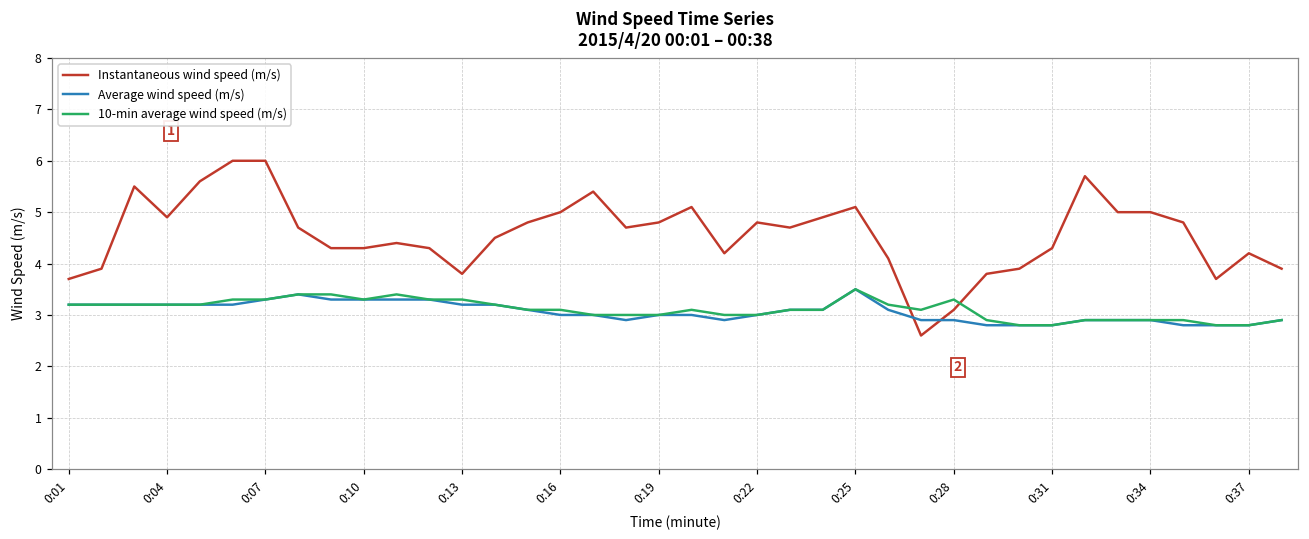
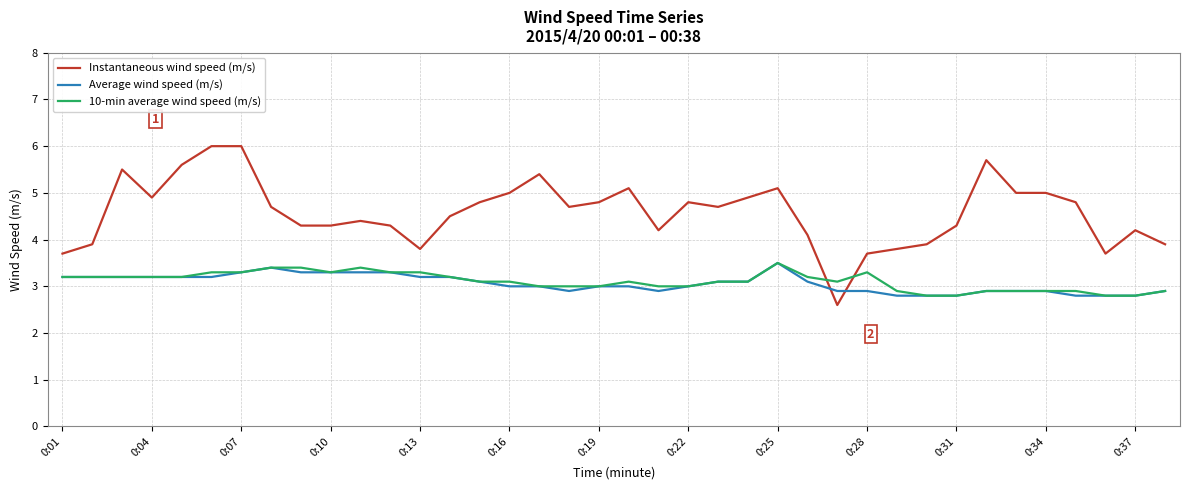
  {
    "Instantaneous wind speed (m/s)": {
      "0:01": 3.7,
      "0:04": 4.9,
      "0:07": 6.0,
      "0:10": 4.3,
      "0:13": 3.8,
      "0:16": 5.0,
      "0:19": 4.8,
      "0:22": 4.8,
      "0:25": 5.1,
-     "0:28": 3.1,
+     "0:28": 3.7,
      "0:31": 4.3,
      "0:34": 5.0,
      "0:37": 4.2
    },
    "Average wind speed (m/s)": {
      "0:13": 3.2,
      "0:16": 3.0,
      "0:28": 2.9
    },
    "10-min average wind speed (m/s)": {
      "0:13": 3.3,
      "0:16": 3.1,
      "0:28": 3.3
    }
  }
